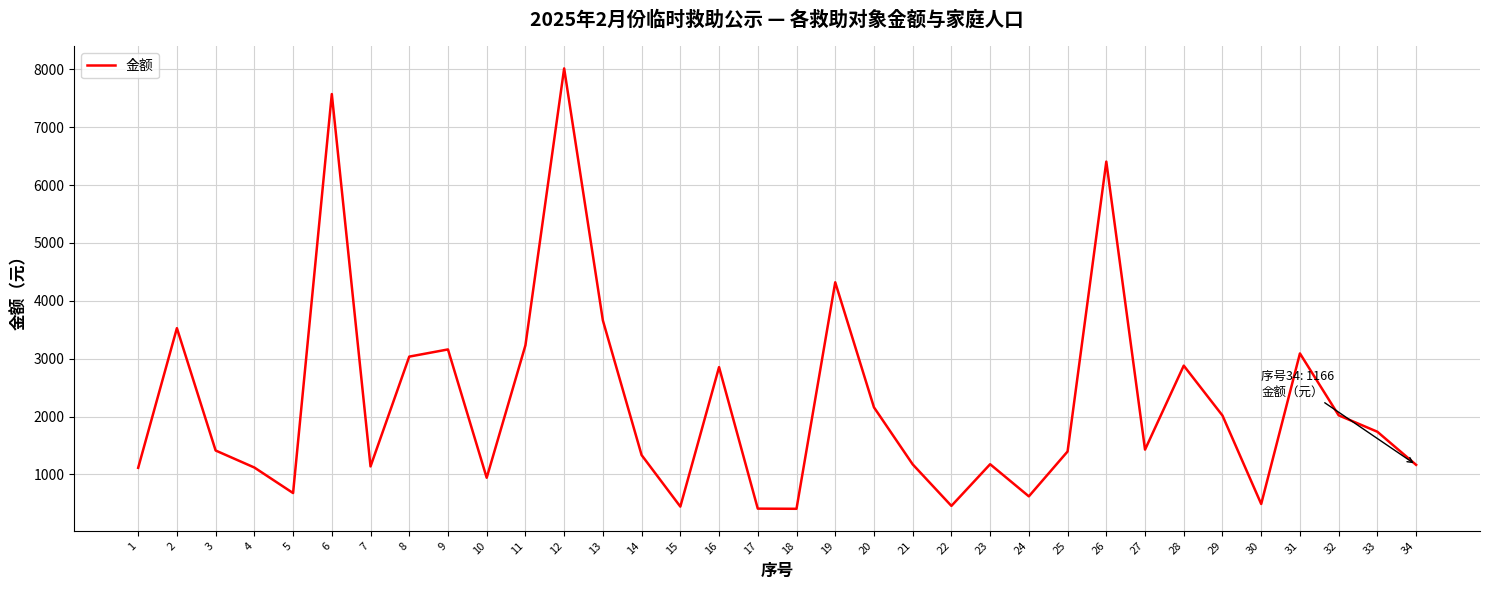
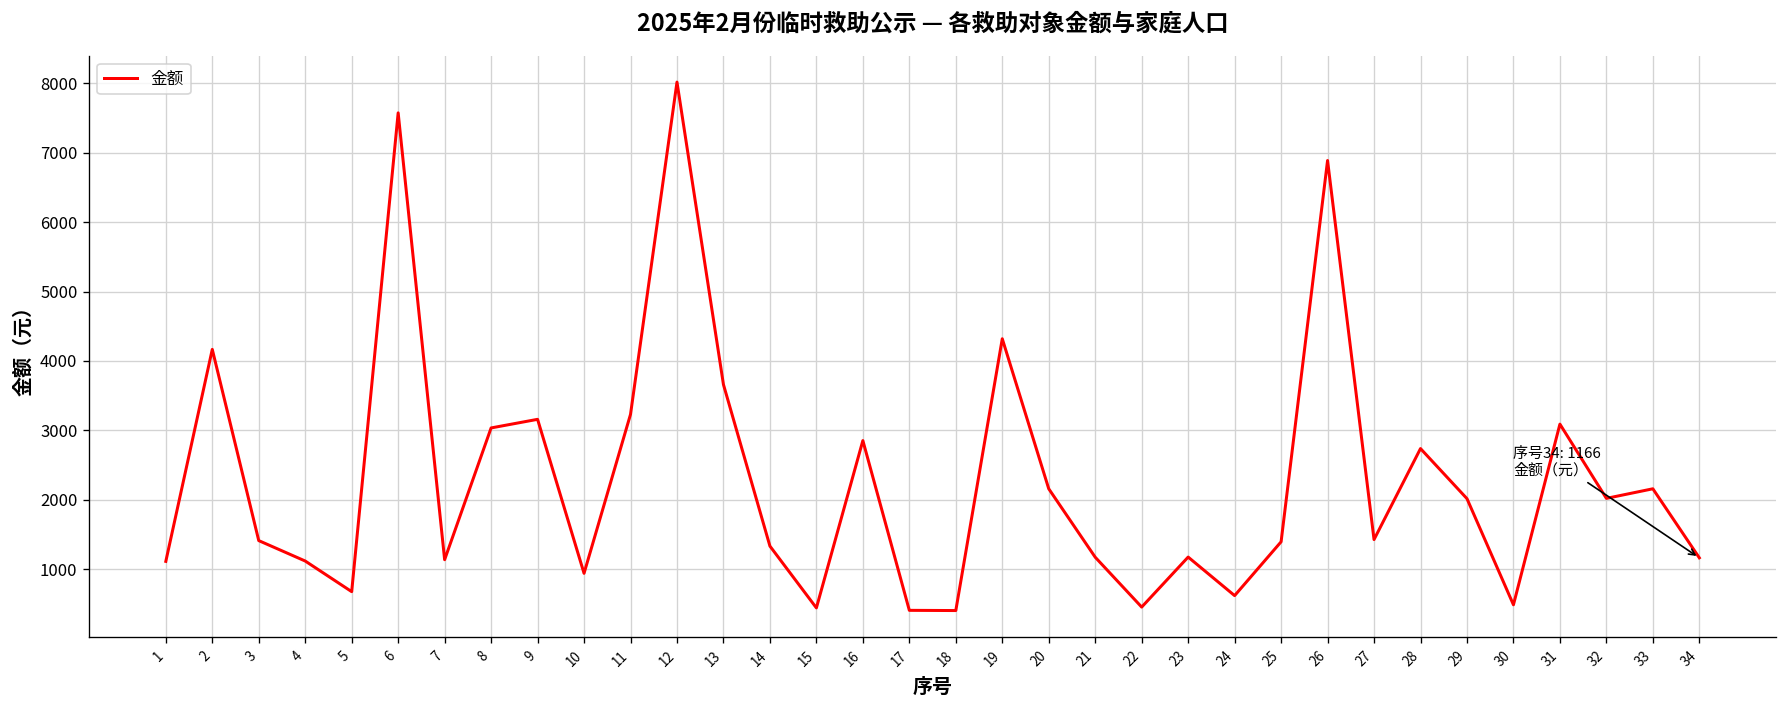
  {
    "1": 1100,
-   "2": 3500,
+   "2": 4200,
    "3": 1400,
    "4": 1100,
    "5": 700,
    "6": 7600,
    "7": 1100,
    "8": 3000,
    "9": 3200,
    "10": 900,
    "11": 3200,
    "12": 8000,
    "13": 3700,
    "14": 1300,
    "15": 400,
    "16": 2900,
    "17": 400,
    "18": 400,
    "19": 4300,
    "20": 2200,
    "21": 1200,
    "22": 500,
    "23": 1200,
    "24": 600,
    "25": 1400,
-   "26": 6400,
+   "26": 6900,
    "27": 1400,
-   "28": 2900,
+   "28": 2700,
    "29": 2000,
    "30": 500,
    "31": 3100,
-   "33": 1700,
+   "33": 2200,
    "34": 1200
  }
